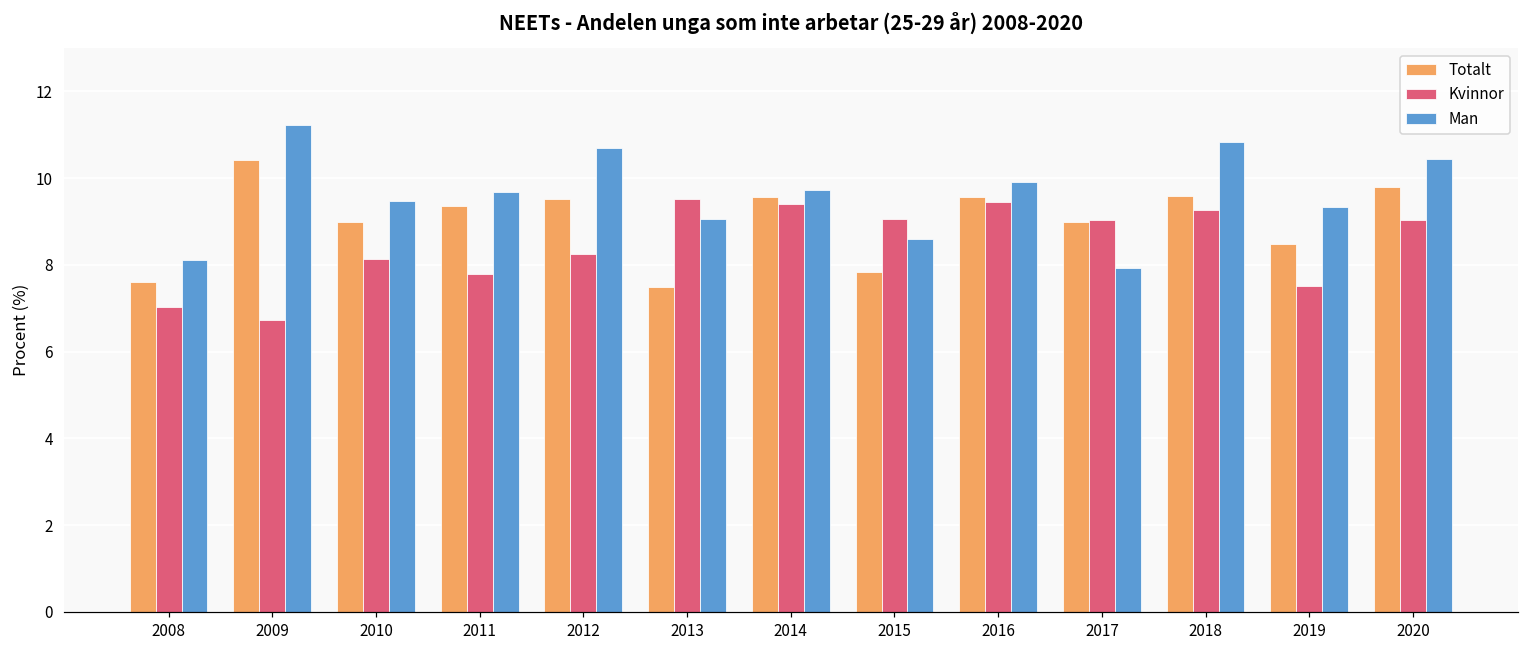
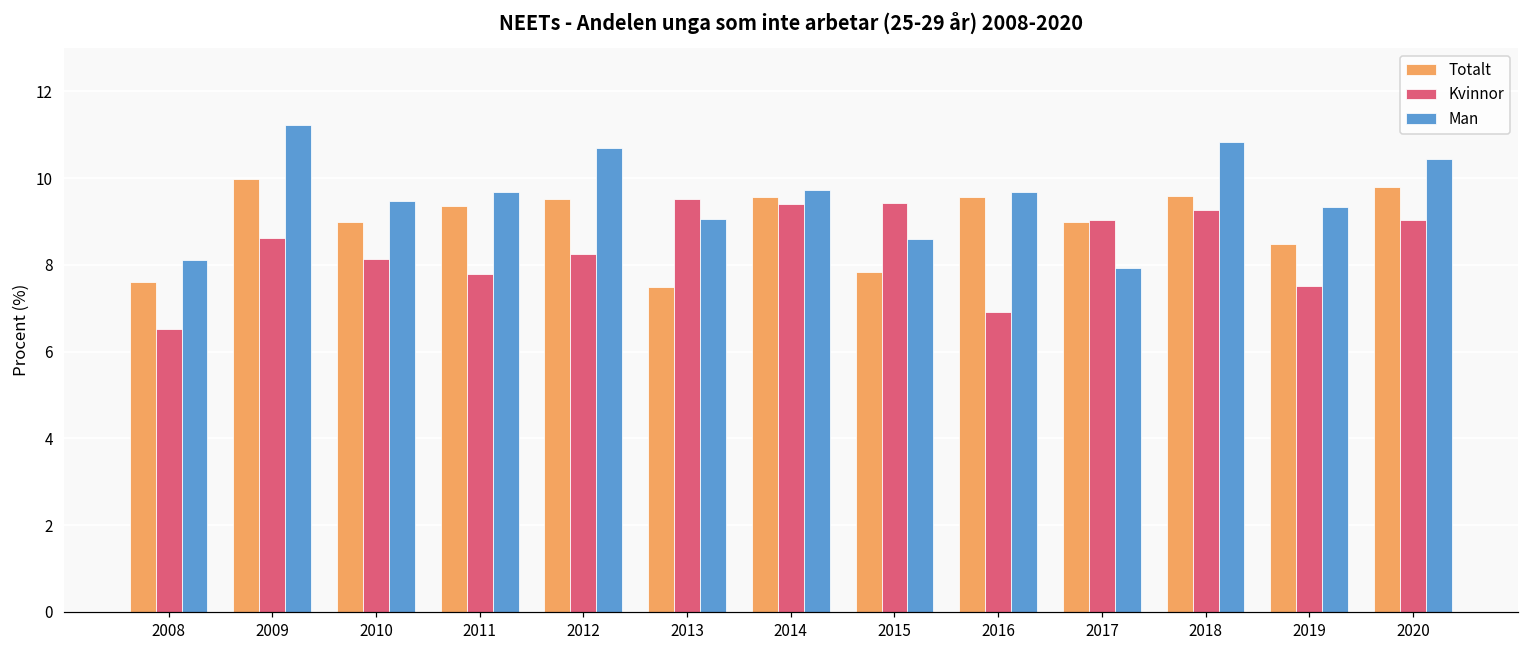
  {
    "Totalt": {
      "2008": 7.6,
-     "2009": 10.4,
+     "2009": 10.0,
      "2010": 9.0,
      "2011": 9.4,
      "2012": 9.5,
      "2013": 7.5,
      "2014": 9.6,
      "2015": 7.8,
      "2016": 9.6,
      "2017": 9.0,
      "2018": 9.6,
      "2019": 8.5,
      "2020": 9.8
    },
    "Kvinnor": {
-     "2008": 7.0,
-     "2009": 6.7,
+     "2008": 6.5,
+     "2009": 8.6,
      "2010": 8.1,
      "2011": 7.8,
      "2012": 8.2,
      "2013": 9.5,
      "2014": 9.4,
-     "2015": 9.1,
-     "2016": 9.4,
+     "2015": 9.4,
+     "2016": 6.9,
      "2017": 9.0,
      "2018": 9.3,
      "2019": 7.5,
      "2020": 9.0
    },
    "Man": {
      "2008": 8.1,
      "2009": 11.2,
      "2010": 9.5,
      "2011": 9.7,
      "2012": 10.7,
      "2013": 9.1,
      "2014": 9.7,
      "2015": 8.6,
-     "2016": 9.9,
+     "2016": 9.7,
      "2017": 7.9,
      "2018": 10.8,
      "2019": 9.3,
      "2020": 10.4
    }
  }
